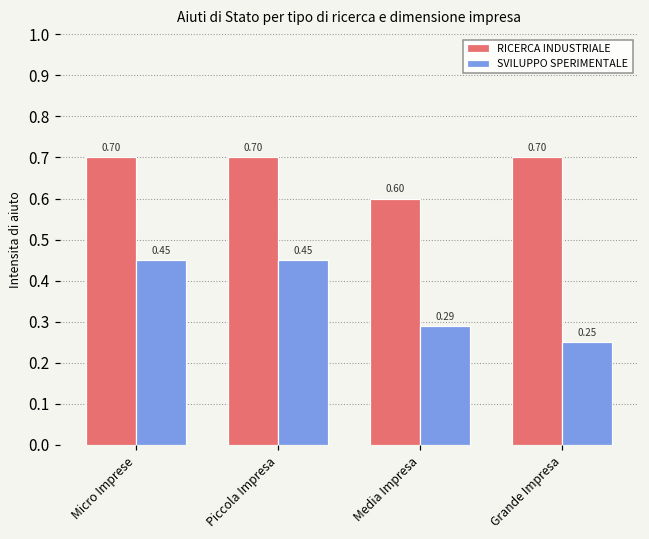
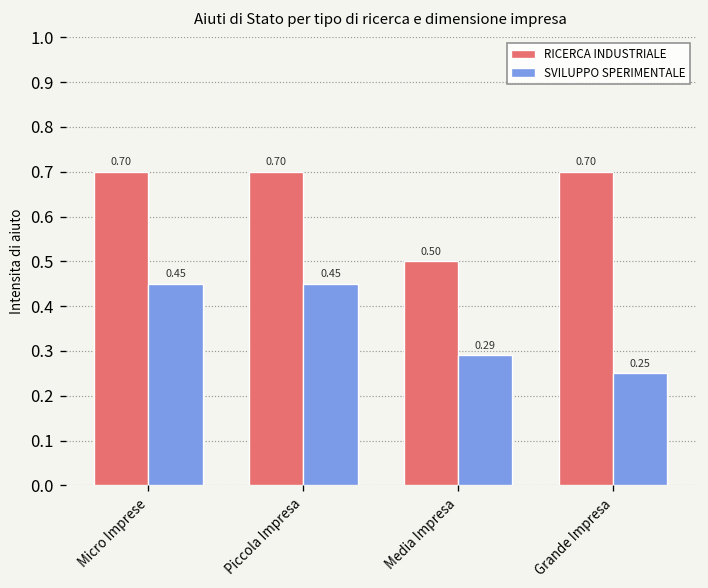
  {
    "RICERCA INDUSTRIALE": {
      "Micro Imprese": 0.70,
      "Piccola Impresa": 0.70,
-     "Media Impresa": 0.60,
+     "Media Impresa": 0.50,
      "Grande Impresa": 0.70
    },
    "SVILUPPO SPERIMENTALE": {
      "Micro Imprese": 0.45,
      "Piccola Impresa": 0.45,
      "Media Impresa": 0.29,
      "Grande Impresa": 0.25
    }
  }
